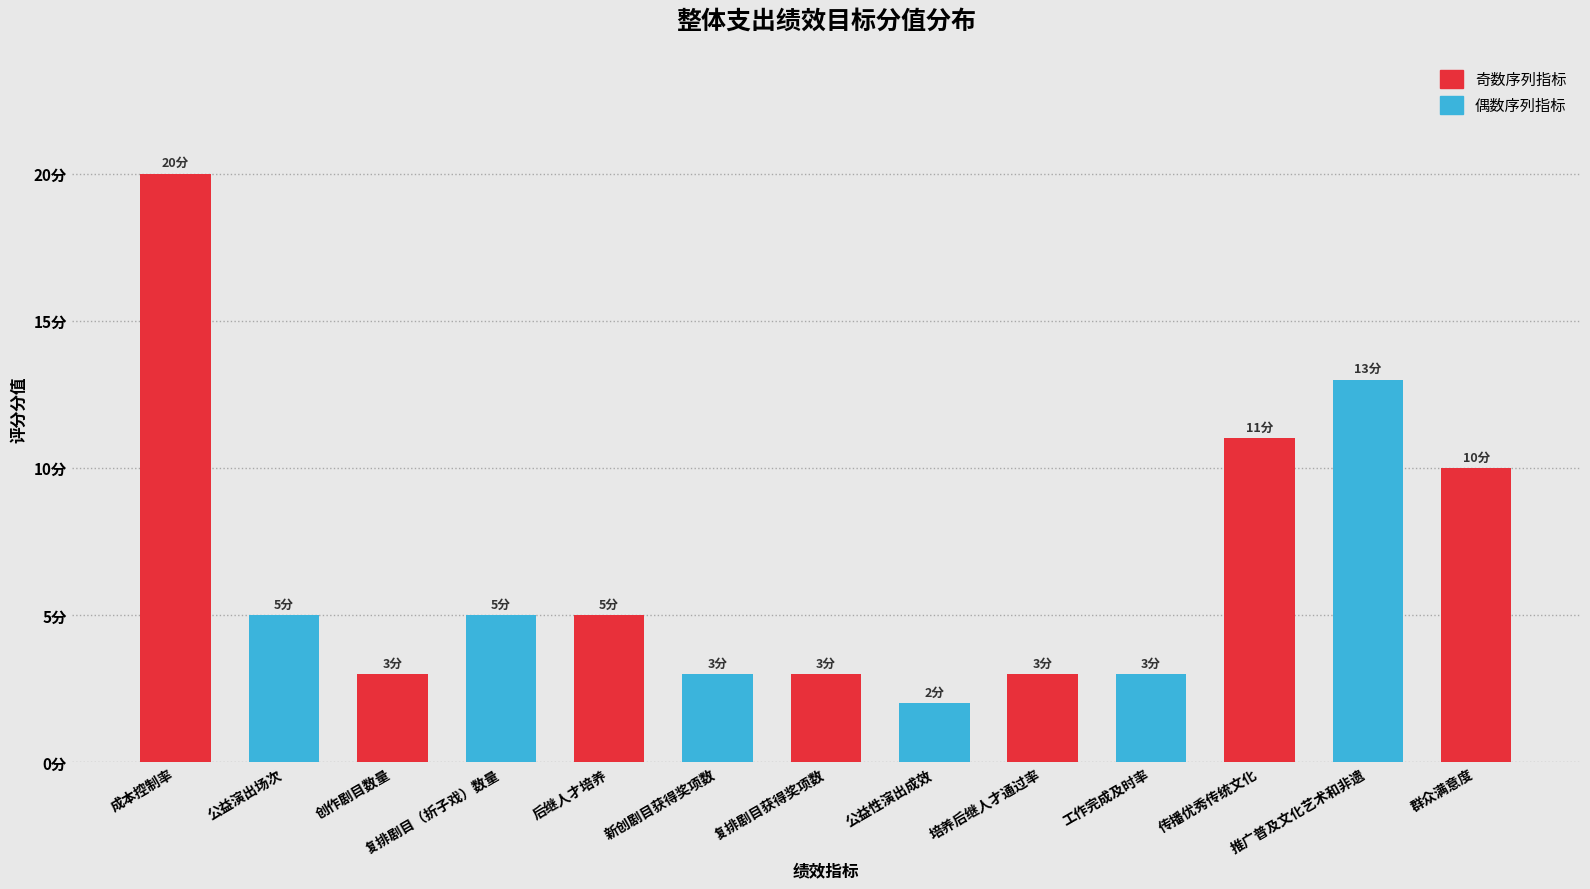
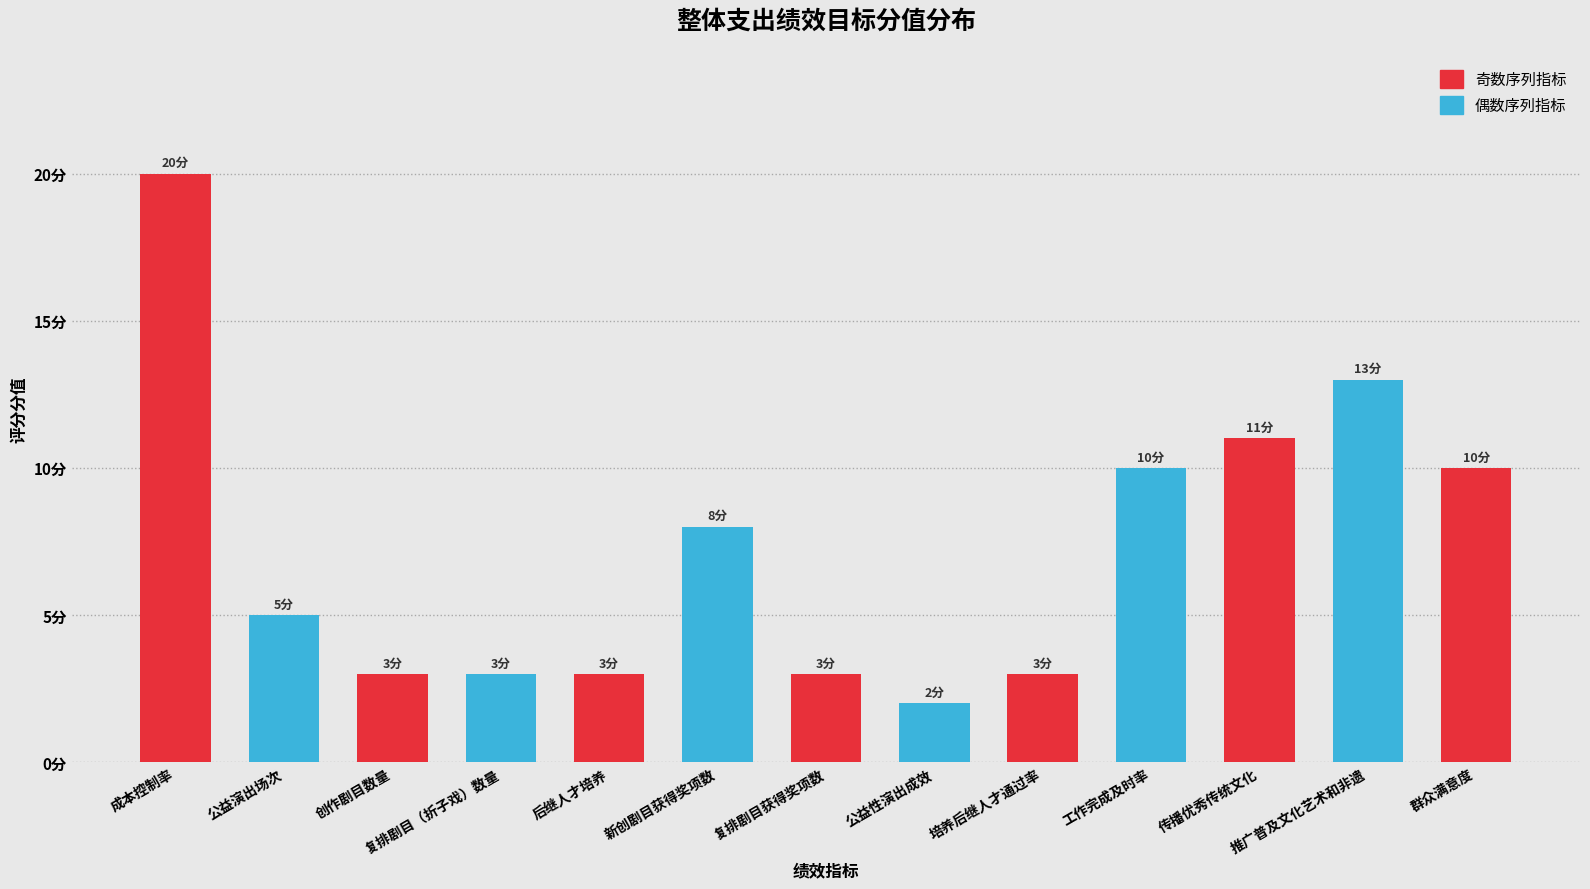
  {
    "成本控制率": "20分",
    "公益演出场次": "5分",
    "创作剧目数量": "3分",
-   "复排剧目（折子戏）数量": "5分",
-   "后继人才培养": "5分",
-   "新创剧目获得奖项数": "3分",
+   "复排剧目（折子戏）数量": "3分",
+   "后继人才培养": "3分",
+   "新创剧目获得奖项数": "8分",
    "复排剧目获得奖项数": "3分",
    "公益性演出成效": "2分",
    "培养后继人才通过率": "3分",
-   "工作完成及时率": "3分",
+   "工作完成及时率": "10分",
    "传播优秀传统文化": "11分",
    "推广普及文化艺术和非遗": "13分",
    "群众满意度": "10分"
  }
